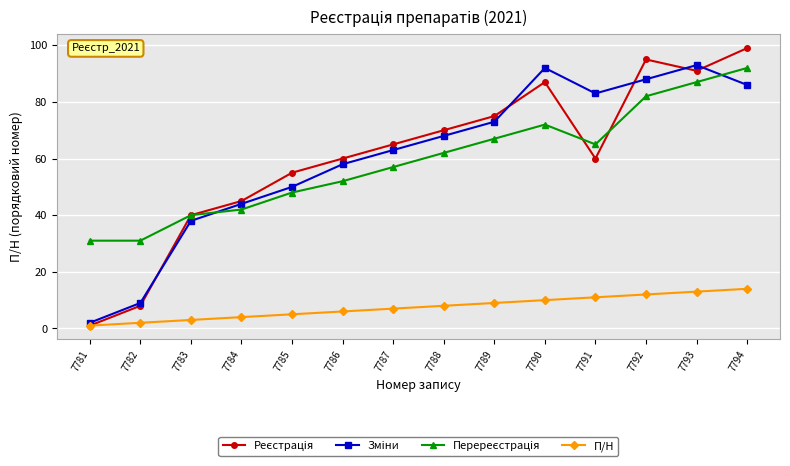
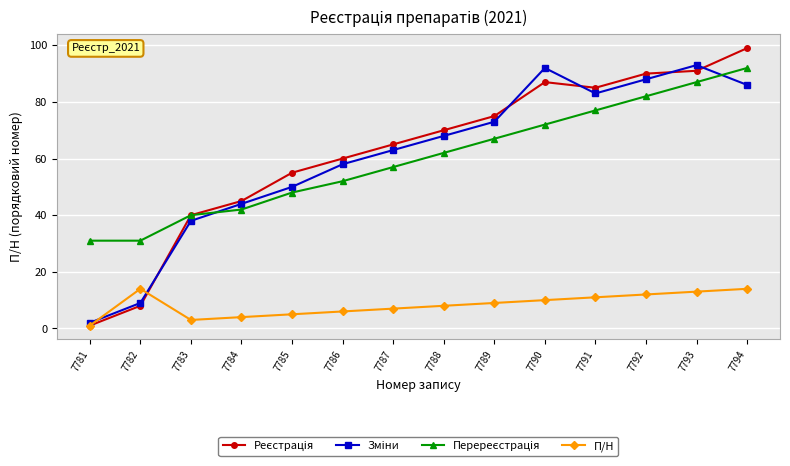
  {
    "Реєстрація": {
      "7782": 8,
      "7784": 45,
      "7785": 55,
      "7786": 60,
      "7787": 65,
      "7788": 70,
      "7789": 75,
      "7790": 87,
-     "7791": 60,
-     "7792": 95,
+     "7791": 85,
+     "7792": 90,
      "7793": 91,
      "7794": 99
    },
    "Зміни": {
      "7781": 2,
      "7782": 9,
      "7783": 38,
      "7784": 44,
      "7785": 50,
      "7786": 58,
      "7787": 63,
      "7788": 68,
      "7789": 73,
      "7790": 92,
      "7791": 83,
      "7792": 88,
      "7793": 93,
      "7794": 86
    },
    "Перереєстрація": {
      "7781": 31,
      "7782": 31,
      "7784": 42,
      "7785": 48,
      "7786": 52,
      "7787": 57,
      "7788": 62,
      "7789": 67,
      "7790": 72,
-     "7791": 65,
+     "7791": 77,
      "7792": 82,
      "7793": 87,
      "7794": 92
    },
    "П/Н": {
-     "7782": 2,
+     "7782": 14,
      "7783": 3,
      "7784": 4,
      "7785": 5,
      "7786": 6,
      "7787": 7,
      "7788": 8,
      "7789": 9,
      "7790": 10,
      "7791": 11,
      "7792": 12,
      "7793": 13,
      "7794": 14
    }
  }
